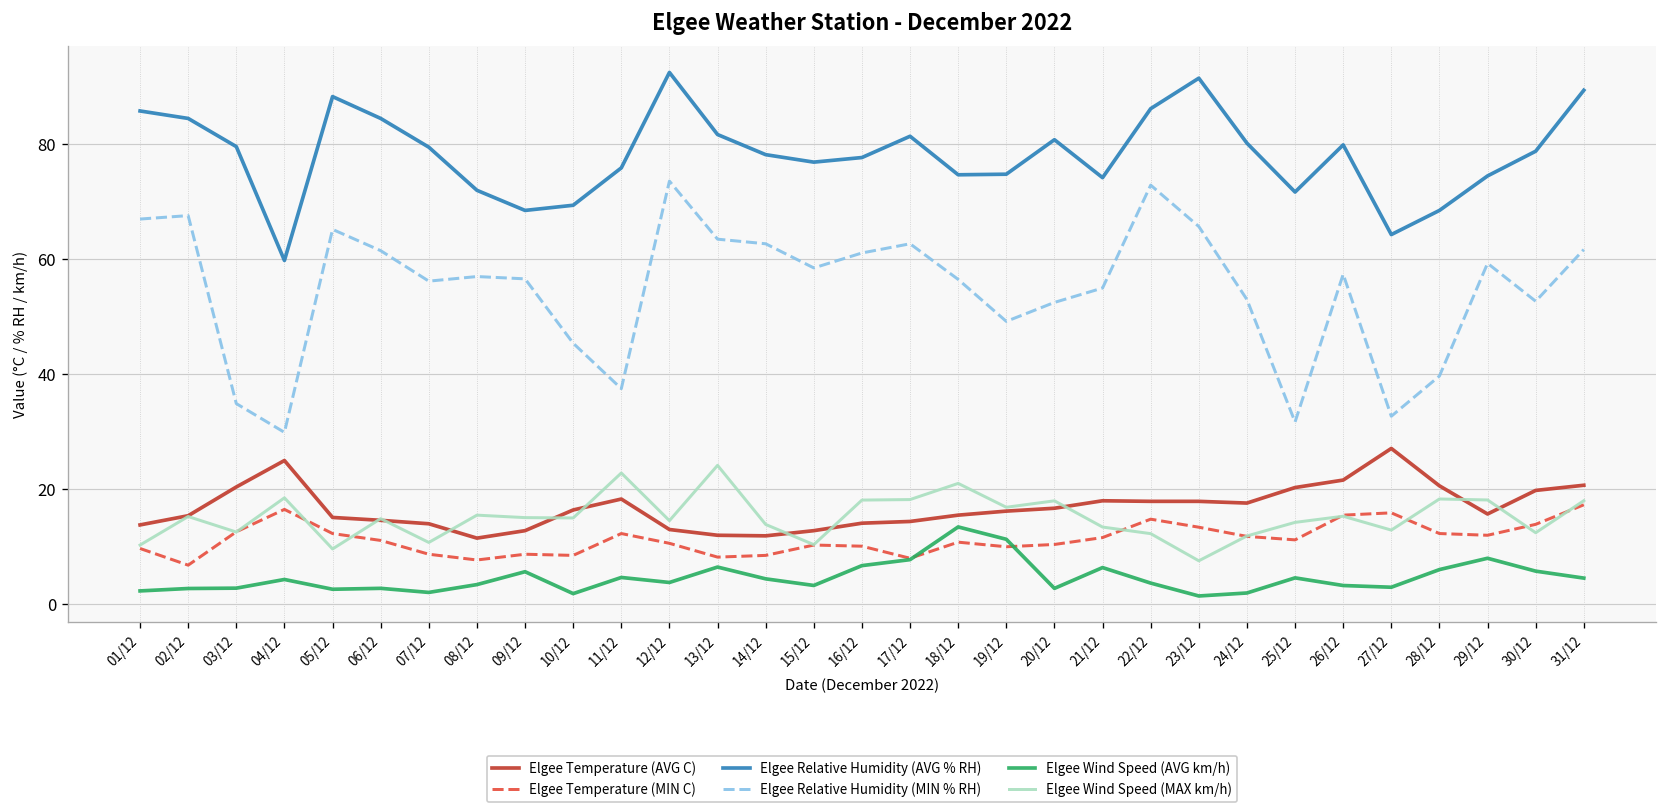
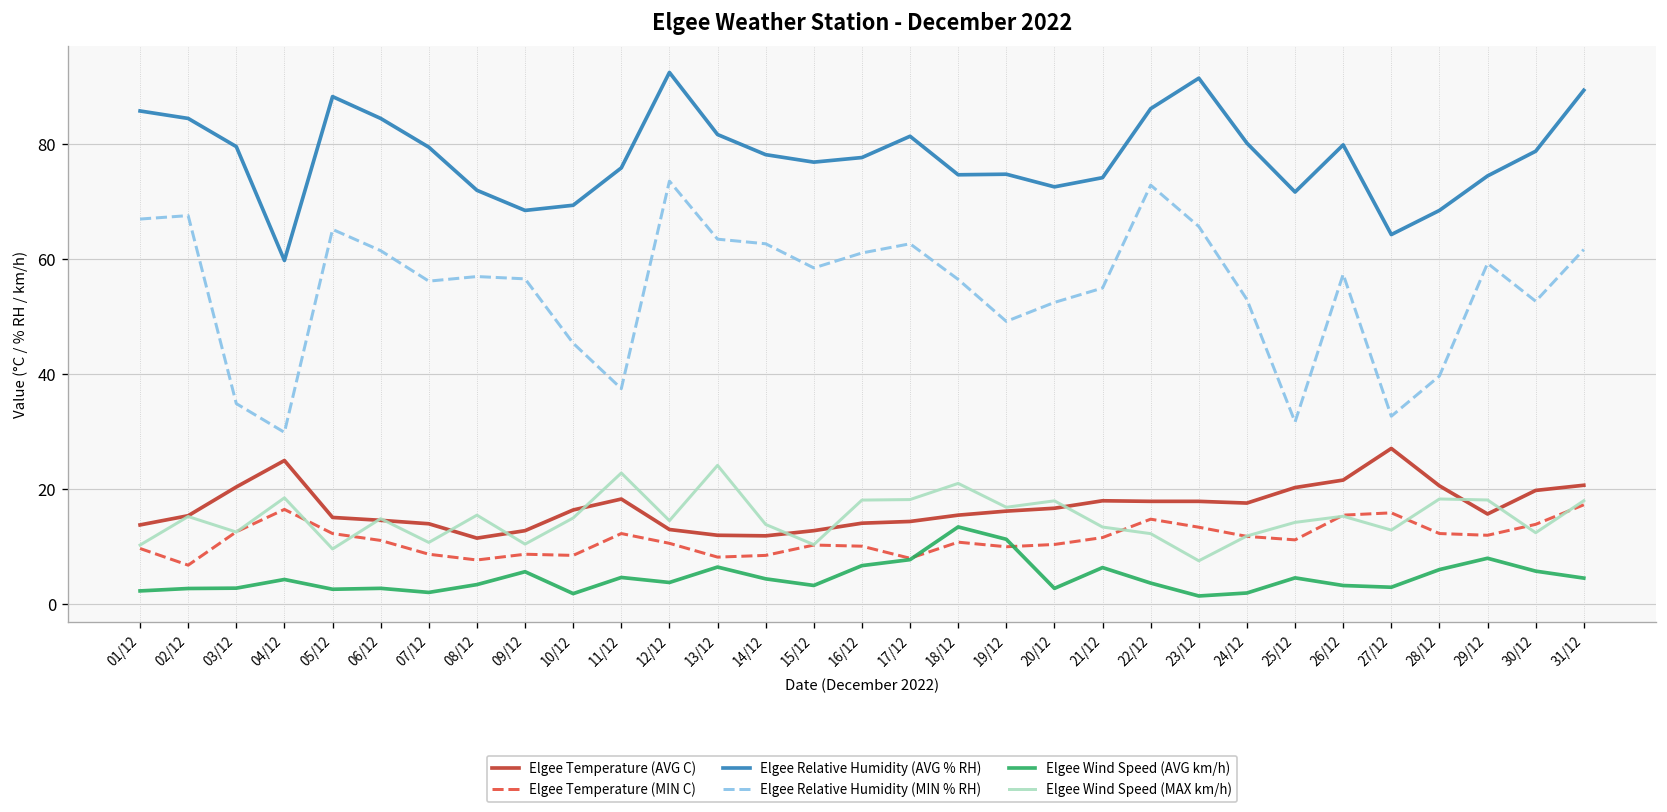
  {
    "Elgee Relative Humidity (AVG % RH)": {
      "01/12": 86,
      "02/12": 84,
      "03/12": 80,
      "04/12": 60,
      "05/12": 88,
      "06/12": 84,
      "07/12": 79,
      "08/12": 72,
      "09/12": 68,
      "10/12": 69,
      "11/12": 76,
      "12/12": 92,
      "13/12": 82,
      "14/12": 78,
      "15/12": 77,
      "16/12": 78,
      "17/12": 81,
      "18/12": 75,
      "19/12": 75,
-     "20/12": 81,
+     "20/12": 73,
      "21/12": 74,
      "22/12": 86,
      "23/12": 91,
      "24/12": 80,
      "25/12": 72,
      "26/12": 80,
      "27/12": 64,
      "28/12": 68,
      "29/12": 74,
      "30/12": 79,
      "31/12": 89
    },
    "Elgee Relative Humidity (MIN % RH)": {
      "01/12": 67,
      "02/12": 68,
      "03/12": 35,
      "04/12": 30,
      "05/12": 65,
      "06/12": 61,
      "07/12": 56,
      "08/12": 57,
      "09/12": 57,
      "10/12": 45,
      "11/12": 37,
      "12/12": 74,
      "13/12": 63,
      "14/12": 63,
      "15/12": 58,
      "16/12": 61,
      "17/12": 63,
      "18/12": 56,
      "19/12": 49,
      "20/12": 52,
      "21/12": 55,
      "22/12": 73,
      "23/12": 66,
      "24/12": 53,
      "25/12": 32,
      "26/12": 57,
      "27/12": 33,
      "28/12": 40,
      "29/12": 59,
      "30/12": 53,
      "31/12": 62
    },
    "Elgee Wind Speed (AVG km/h)": {
      "01/12": 2,
      "02/12": 3,
      "03/12": 3,
      "04/12": 4,
      "05/12": 3,
      "06/12": 3,
      "07/12": 2,
      "08/12": 3,
      "09/12": 6,
      "10/12": 2,
      "11/12": 5,
      "12/12": 4,
      "13/12": 6,
      "14/12": 4,
      "15/12": 3,
      "16/12": 7,
      "18/12": 13,
      "19/12": 11,
      "20/12": 3,
      "21/12": 6,
      "22/12": 4,
      "23/12": 1,
      "24/12": 2,
      "25/12": 4,
      "26/12": 3,
      "27/12": 3,
      "28/12": 6,
      "29/12": 8,
      "30/12": 6,
      "31/12": 4
    },
    "Elgee Wind Speed (MAX km/h)": {
      "01/12": 10,
      "04/12": 18,
      "05/12": 10,
      "07/12": 11,
      "08/12": 15,
-     "09/12": 15,
+     "09/12": 10,
      "10/12": 15,
      "11/12": 23,
      "12/12": 14,
      "13/12": 24,
      "14/12": 14,
      "16/12": 18,
      "17/12": 18,
      "18/12": 21,
      "19/12": 17,
      "20/12": 18,
      "21/12": 13,
      "22/12": 12,
      "23/12": 7,
      "25/12": 14,
      "27/12": 13,
      "28/12": 18,
      "29/12": 18,
      "30/12": 12,
      "31/12": 18
    }
  }
